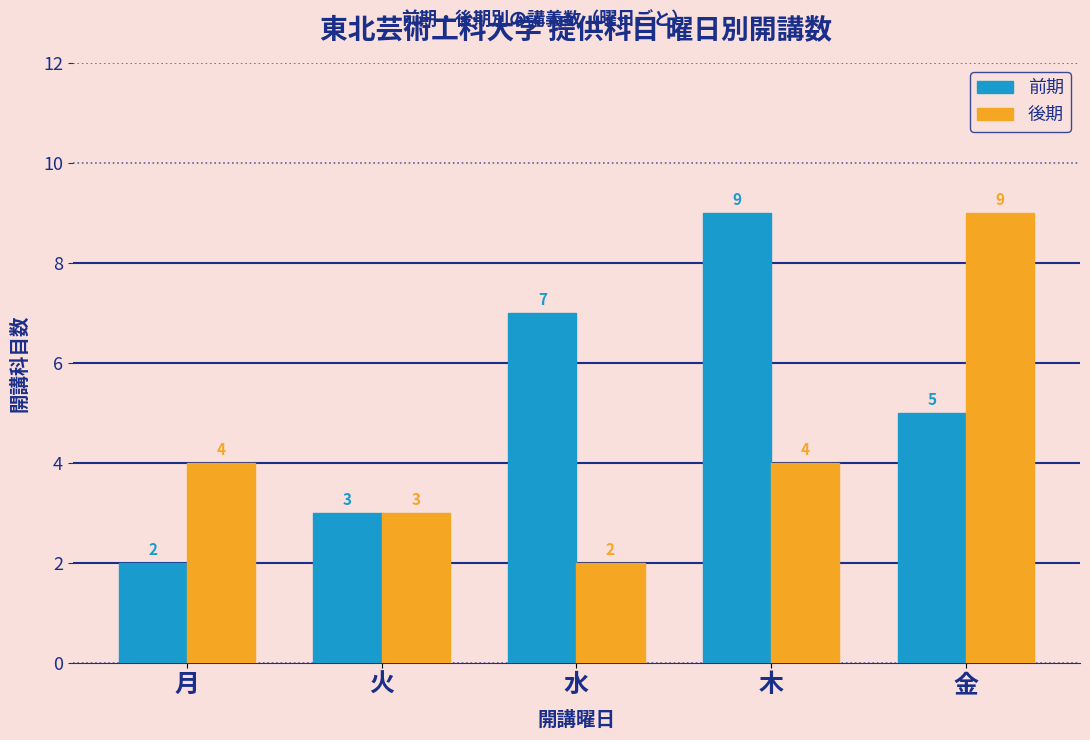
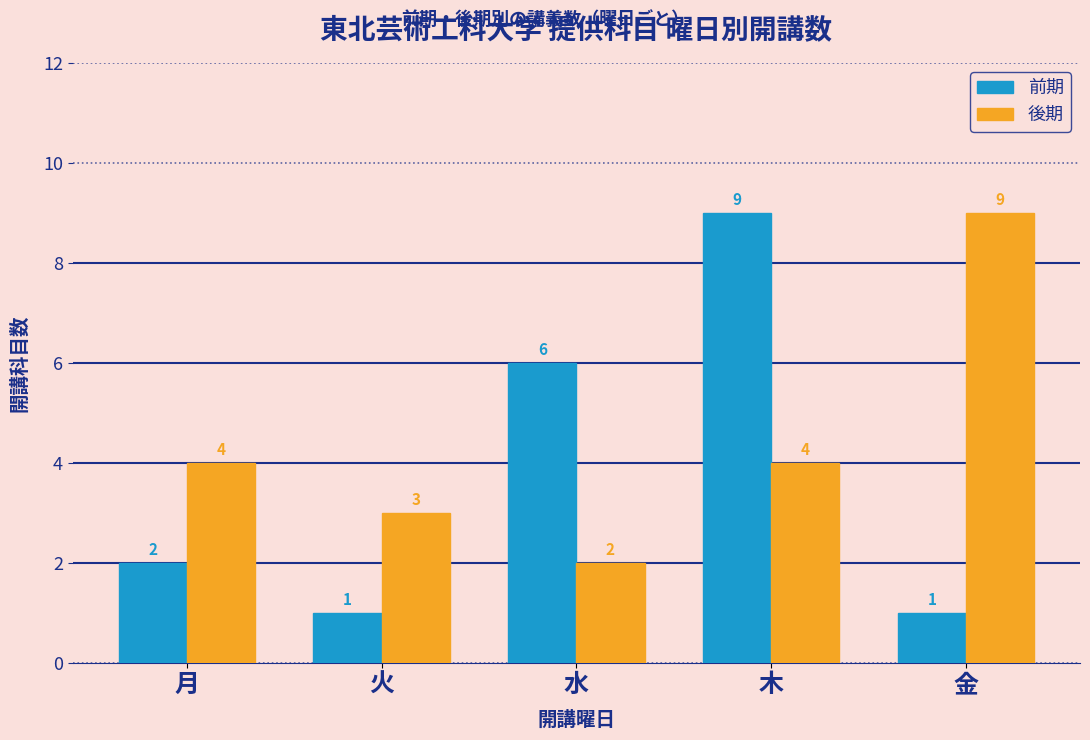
  {
    "前期": {
      "月": 2,
-     "火": 3,
-     "水": 7,
+     "火": 1,
+     "水": 6,
      "木": 9,
-     "金": 5
+     "金": 1
    },
    "後期": {
      "月": 4,
      "火": 3,
      "水": 2,
      "木": 4,
      "金": 9
    }
  }
